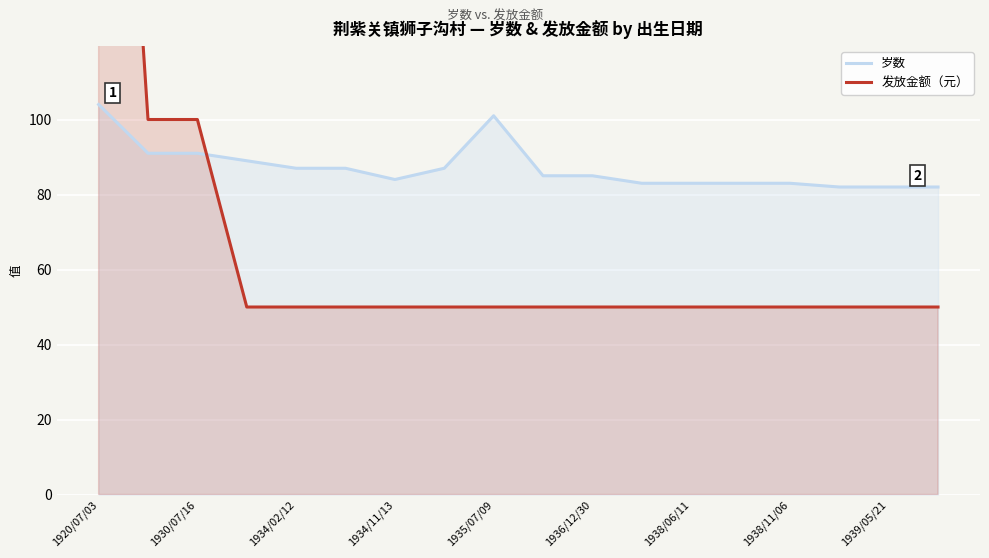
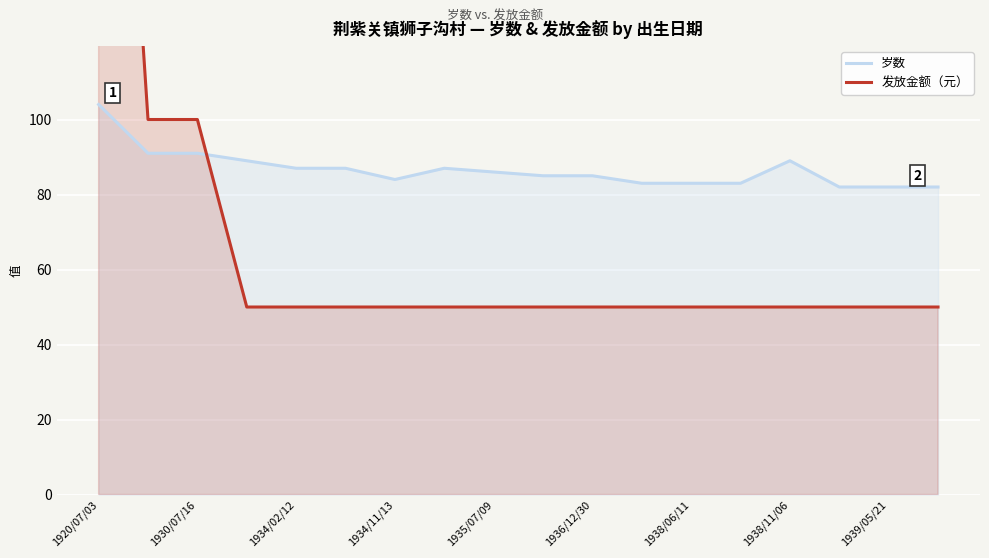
  {
    "岁数": {
      "1930/07/16": 91,
      "1934/02/12": 87,
      "1934/11/13": 84,
-     "1935/07/09": 101,
+     "1935/07/09": 86,
      "1936/12/30": 85,
      "1938/06/11": 83,
-     "1938/11/06": 83,
+     "1938/11/06": 89,
      "1939/05/21": 82
    },
    "发放金额（元）": {
      "1930/07/16": 100,
      "1934/02/12": 50,
      "1934/11/13": 50,
      "1935/07/09": 50,
      "1936/12/30": 50,
      "1938/06/11": 50,
      "1938/11/06": 50,
      "1939/05/21": 50
    }
  }
